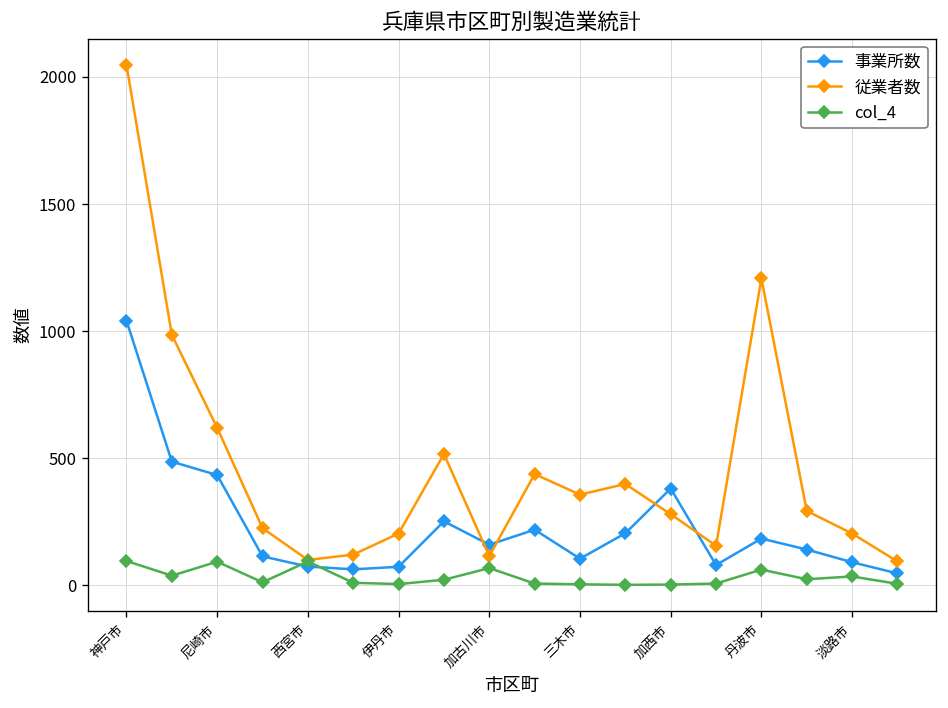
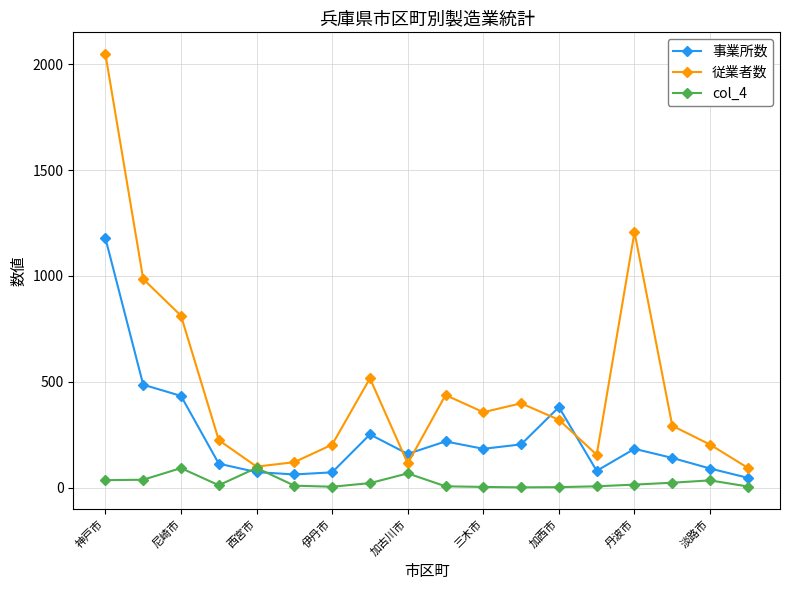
  {
    "事業所数": {
-     "神戸市": 1040,
+     "神戸市": 1180,
      "尼崎市": 430,
      "西宮市": 70,
      "伊丹市": 70,
      "加古川市": 160,
-     "三木市": 100,
+     "三木市": 180,
      "加西市": 380,
      "丹波市": 180,
      "淡路市": 90
    },
    "従業者数": {
      "神戸市": 2050,
-     "尼崎市": 620,
+     "尼崎市": 810,
      "伊丹市": 200,
      "加古川市": 110,
      "三木市": 360,
-     "加西市": 280,
+     "加西市": 320,
      "丹波市": 1210,
      "淡路市": 200
    },
    "col_4": {
-     "神戸市": 100,
+     "神戸市": 40,
      "尼崎市": 90,
      "伊丹市": 0,
      "加古川市": 70,
      "三木市": 0,
      "加西市": 0,
-     "丹波市": 60,
+     "丹波市": 10,
      "淡路市": 30
    }
  }
